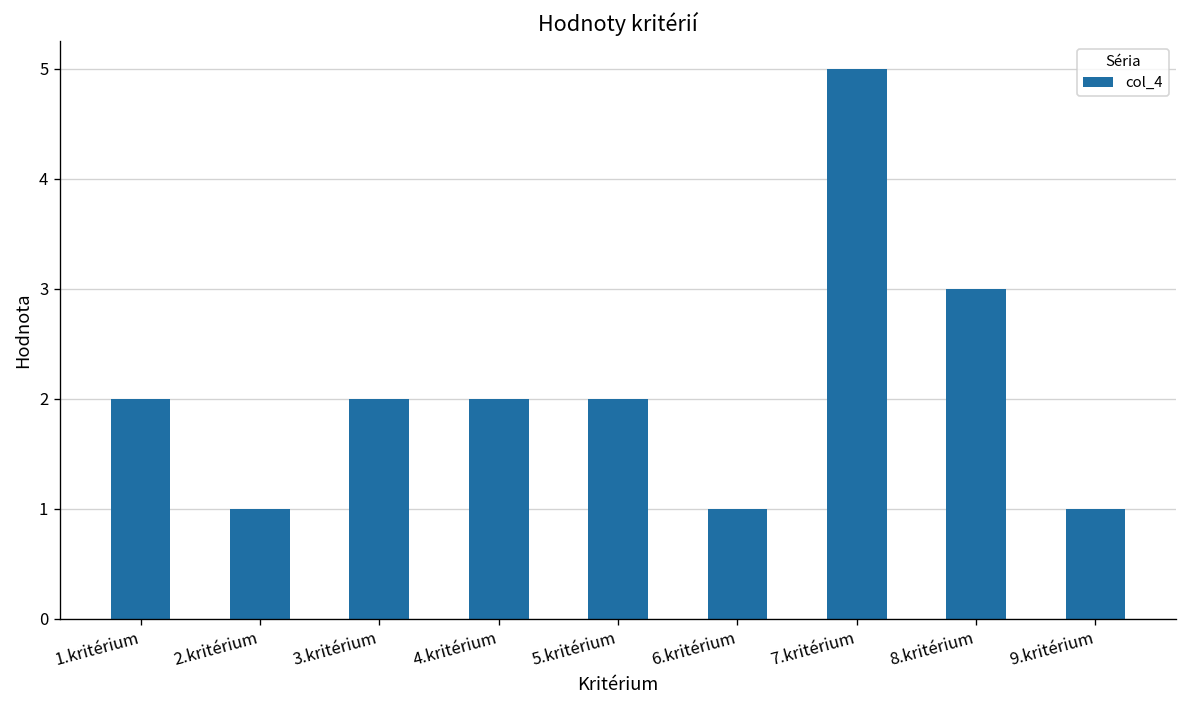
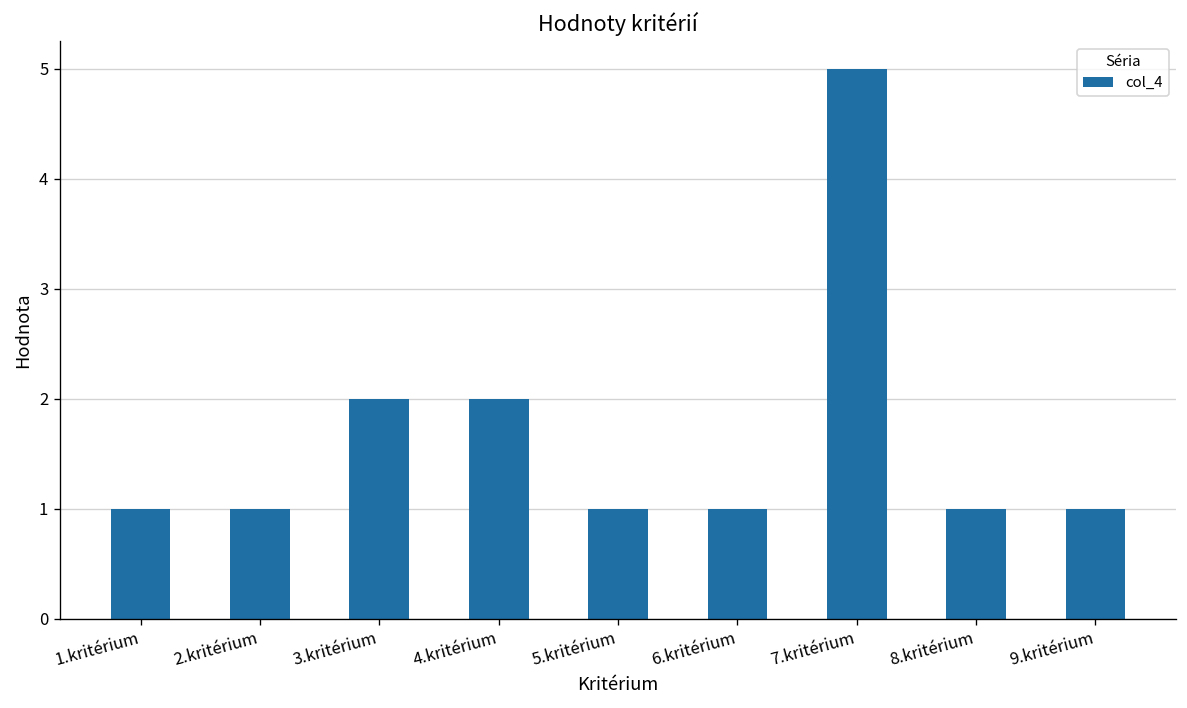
  {
-   "1.kritérium": 2,
+   "1.kritérium": 1,
    "2.kritérium": 1,
    "3.kritérium": 2,
    "4.kritérium": 2,
-   "5.kritérium": 2,
+   "5.kritérium": 1,
    "6.kritérium": 1,
    "7.kritérium": 5,
-   "8.kritérium": 3,
+   "8.kritérium": 1,
    "9.kritérium": 1
  }
